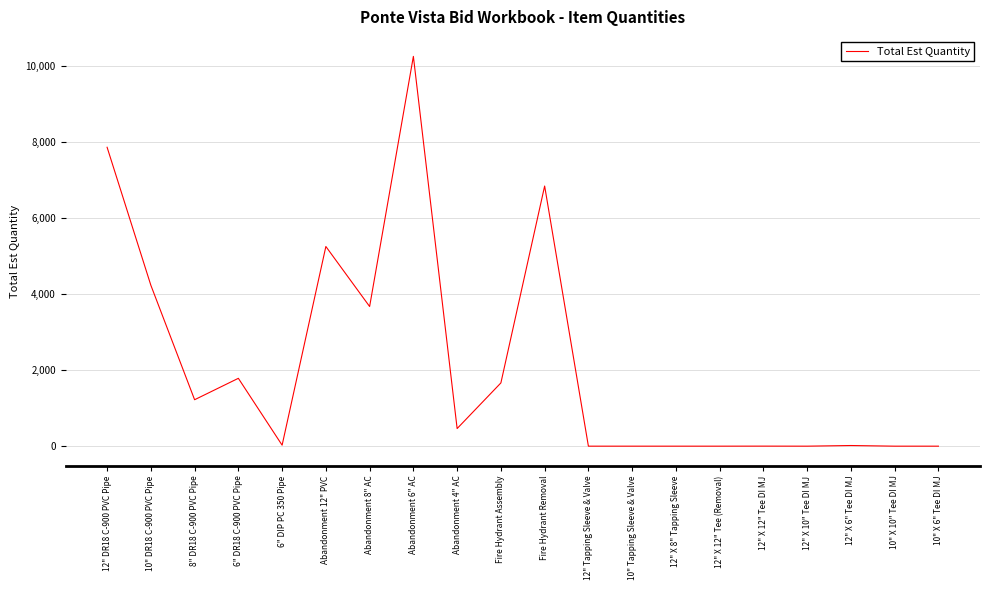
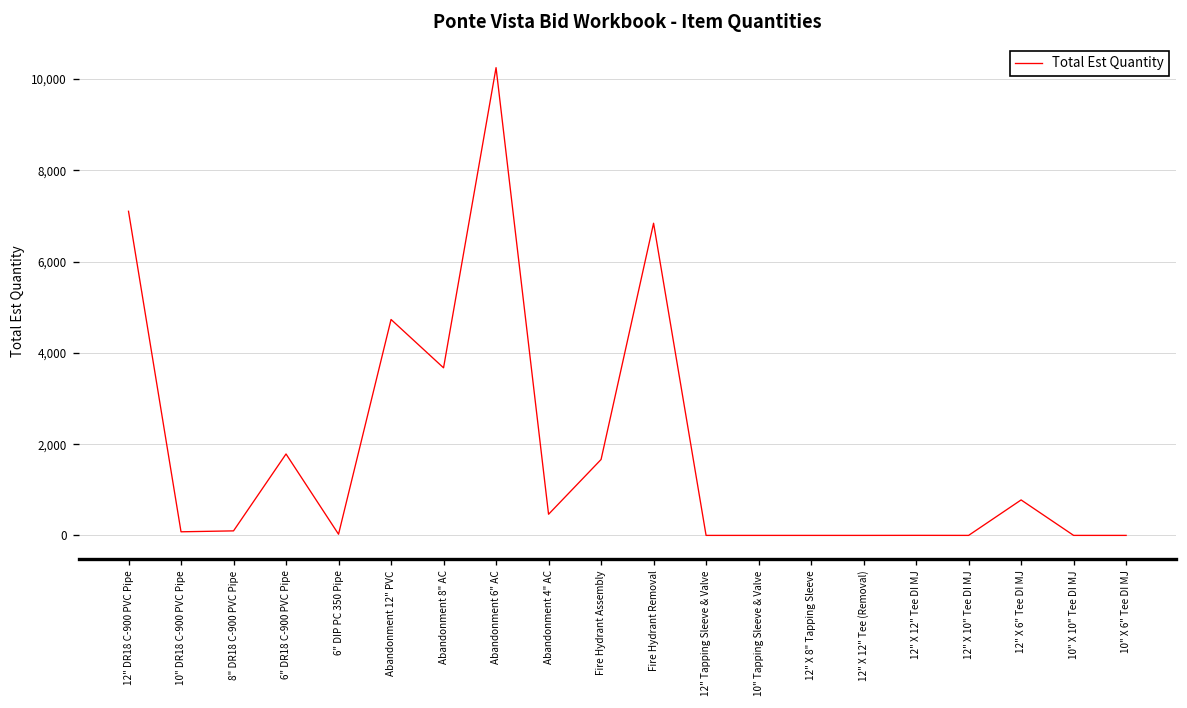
  {
-   "12\" DR18 C-900 PVC Pipe": "7,900",
-   "10\" DR18 C-900 PVC Pipe": "4,200",
-   "8\" DR18 C-900 PVC Pipe": "1,200",
+   "12\" DR18 C-900 PVC Pipe": "7,100",
+   "10\" DR18 C-900 PVC Pipe": "100",
+   "8\" DR18 C-900 PVC Pipe": "100",
    "6\" DR18 C-900 PVC Pipe": "1,800",
    "6\" DIP PC 350 Pipe": "0",
-   "Abandonment 12\" PVC": "5,300",
+   "Abandonment 12\" PVC": "4,700",
    "Abandonment 8\" AC": "3,700",
    "Abandonment 6\" AC": "10,300",
    "Abandonment 4\" AC": "500",
    "Fire Hydrant Assembly": "1,700",
    "Fire Hydrant Removal": "6,800",
    "12\" Tapping Sleeve & Valve": "0",
    "10\" Tapping Sleeve & Valve": "0",
    "12\" X 8\" Tapping Sleeve": "0",
    "12\" X 12\" Tee (Removal)": "0",
    "12\" X 12\" Tee DI MJ": "0",
    "12\" X 10\" Tee DI MJ": "0",
-   "12\" X 6\" Tee DI MJ": "0",
+   "12\" X 6\" Tee DI MJ": "800",
    "10\" X 10\" Tee DI MJ": "0",
    "10\" X 6\" Tee DI MJ": "0"
  }
